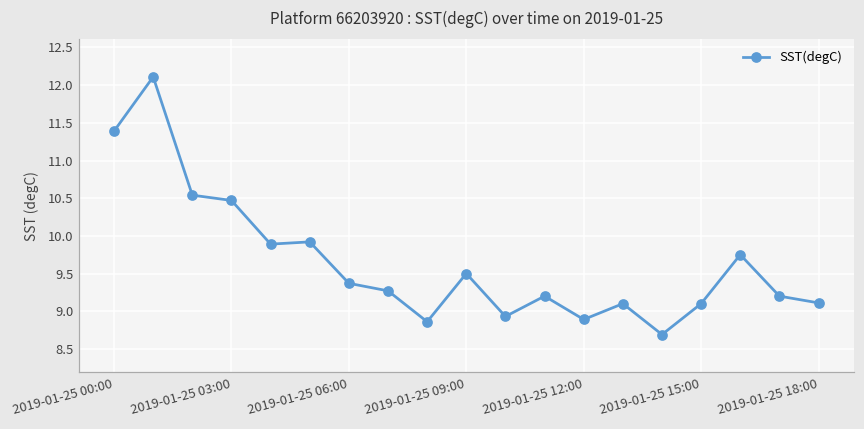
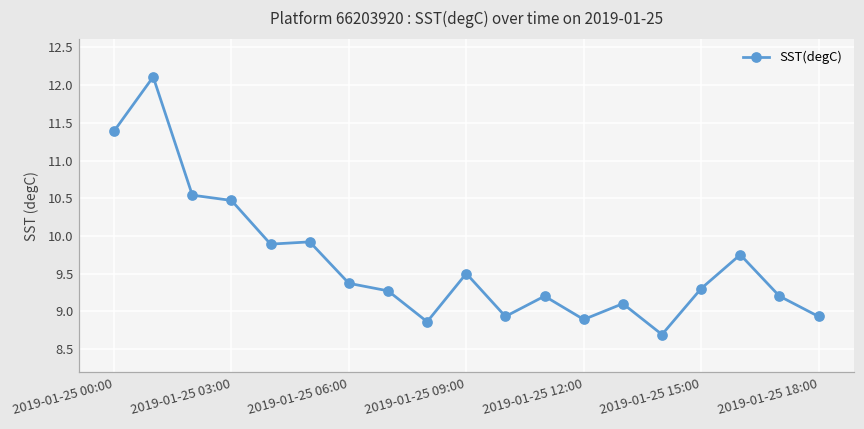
  {
    "2019-01-25 00:00": 11.4,
    "2019-01-25 03:00": 10.5,
    "2019-01-25 06:00": 9.4,
    "2019-01-25 09:00": 9.5,
    "2019-01-25 12:00": 8.9,
-   "2019-01-25 15:00": 9.1,
-   "2019-01-25 18:00": 9.1
+   "2019-01-25 15:00": 9.3,
+   "2019-01-25 18:00": 8.9
  }
